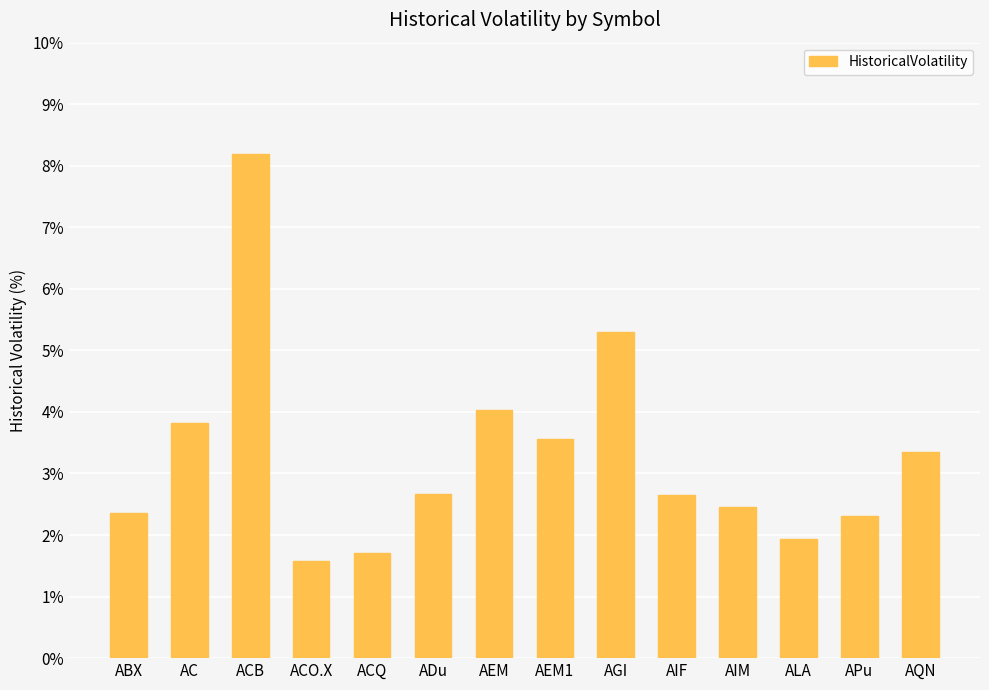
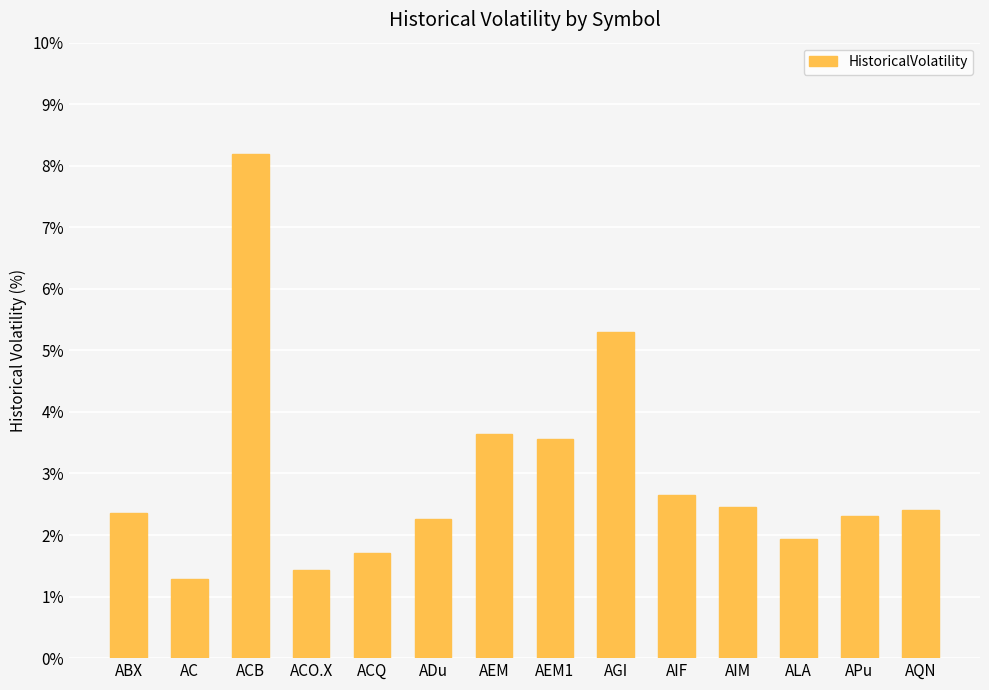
  {
    "ABX": "2.4%",
-   "AC": "3.8%",
+   "AC": "1.3%",
    "ACB": "8.2%",
-   "ACO.X": "1.6%",
+   "ACO.X": "1.4%",
    "ACQ": "1.7%",
-   "ADu": "2.7%",
-   "AEM": "4.0%",
+   "ADu": "2.3%",
+   "AEM": "3.6%",
    "AEM1": "3.6%",
    "AGI": "5.3%",
    "AIF": "2.7%",
    "AIM": "2.5%",
    "ALA": "1.9%",
    "APu": "2.3%",
-   "AQN": "3.3%"
+   "AQN": "2.4%"
  }
